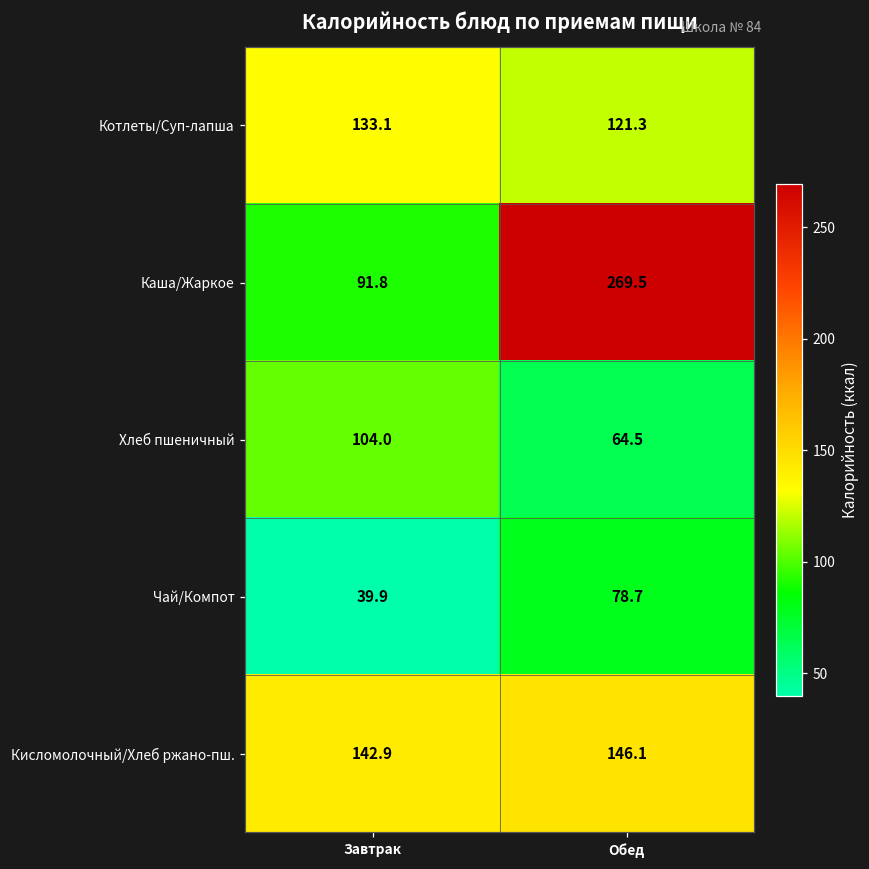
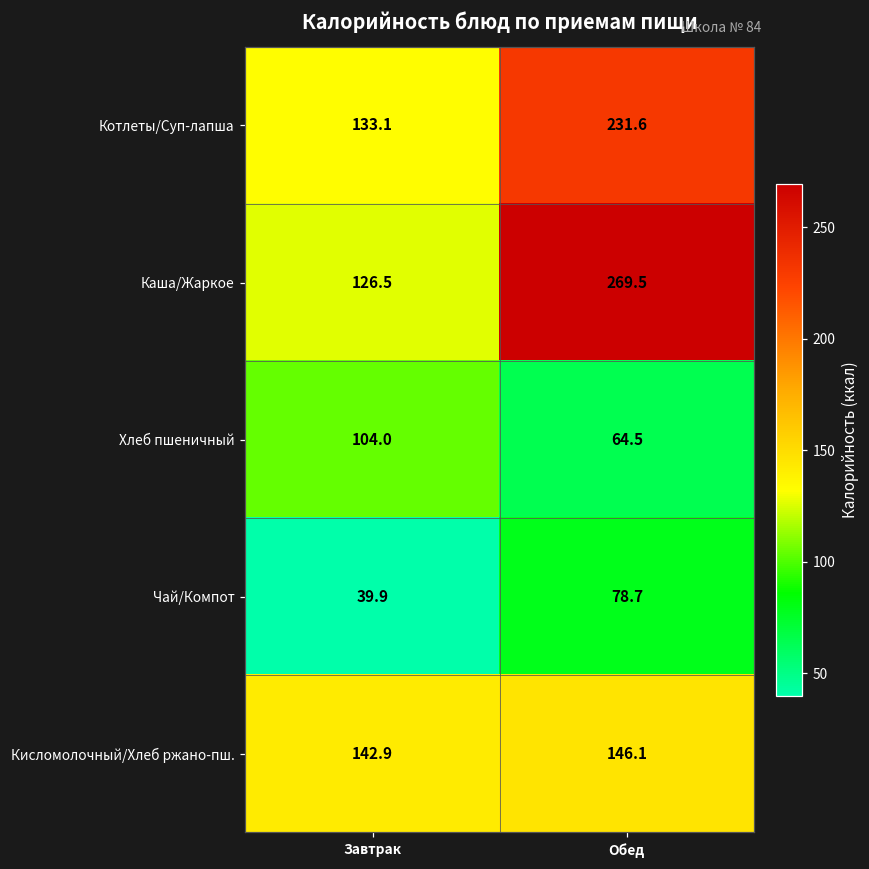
  {
    "Котлеты/Суп-лапша": {
      "Завтрак": 133.1,
-     "Обед": 121.3
+     "Обед": 231.6
    },
    "Каша/Жаркое": {
-     "Завтрак": 91.8,
+     "Завтрак": 126.5,
      "Обед": 269.5
    },
    "Хлеб пшеничный": {
      "Завтрак": 104.0,
      "Обед": 64.5
    },
    "Чай/Компот": {
      "Завтрак": 39.9,
      "Обед": 78.7
    },
    "Кисломолочный/Хлеб ржано-пш.": {
      "Завтрак": 142.9,
      "Обед": 146.1
    }
  }
